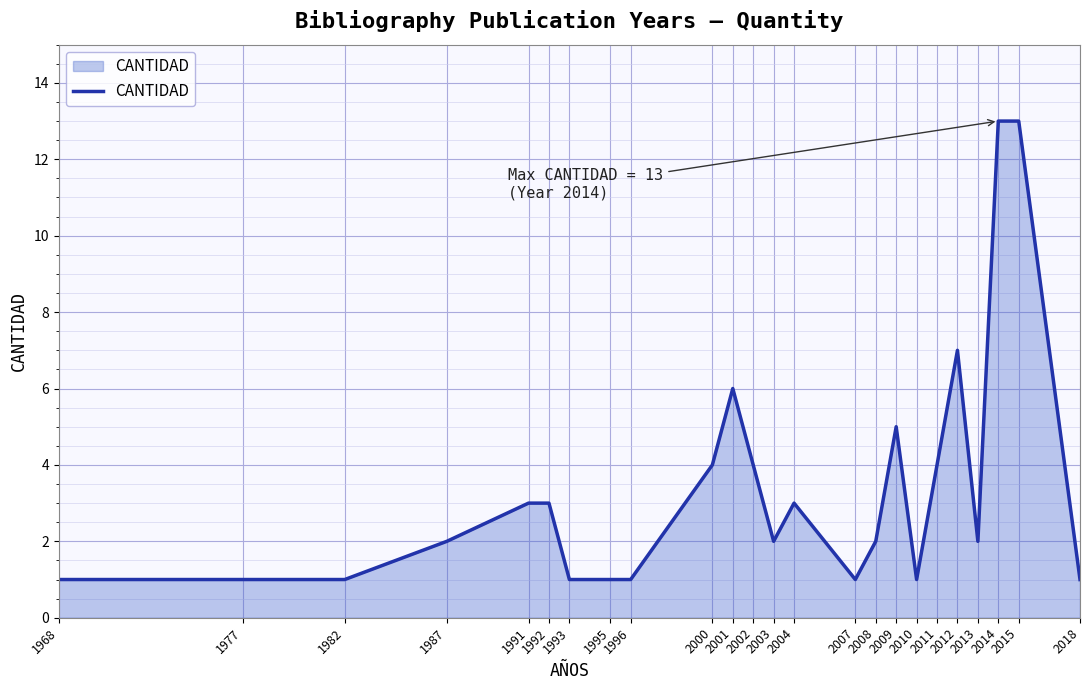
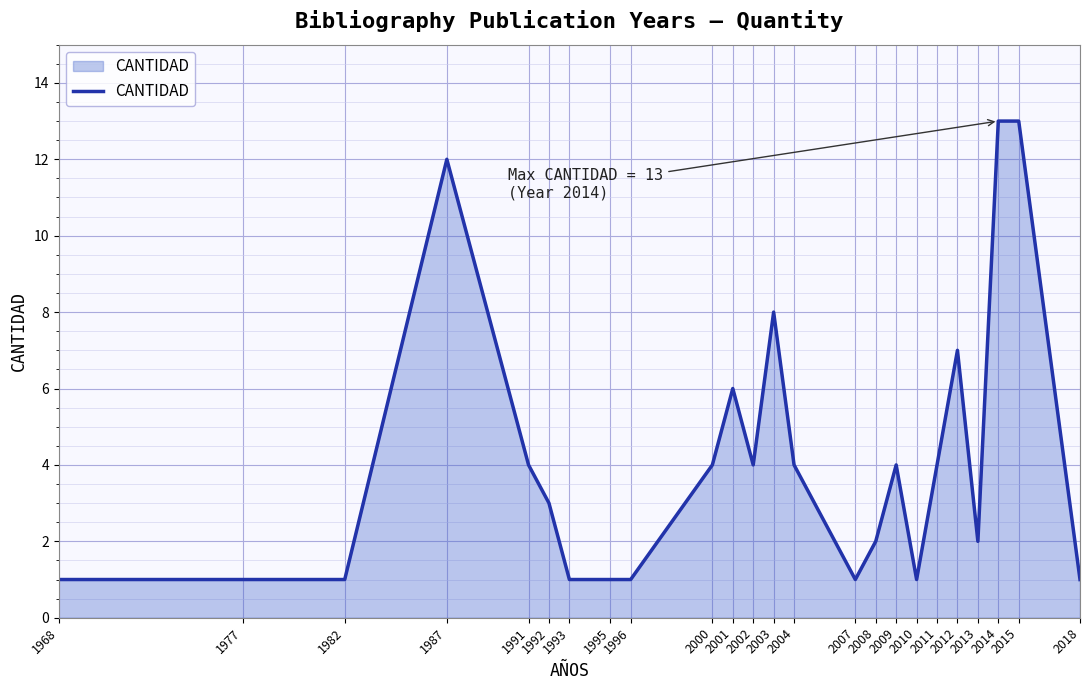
  {
    "1968": 1,
    "1977": 1,
    "1982": 1,
-   "1987": 2,
-   "1991": 3,
+   "1987": 12,
+   "1991": 4,
    "1992": 3,
    "1993": 1,
    "1995": 1,
    "1996": 1,
    "2000": 4,
    "2001": 6,
    "2002": 4,
-   "2003": 2,
-   "2004": 3,
+   "2003": 8,
+   "2004": 4,
    "2007": 1,
    "2008": 2,
-   "2009": 5,
+   "2009": 4,
    "2010": 1,
    "2011": 4,
    "2012": 7,
    "2013": 2,
    "2015": 13,
    "2018": 1
  }
